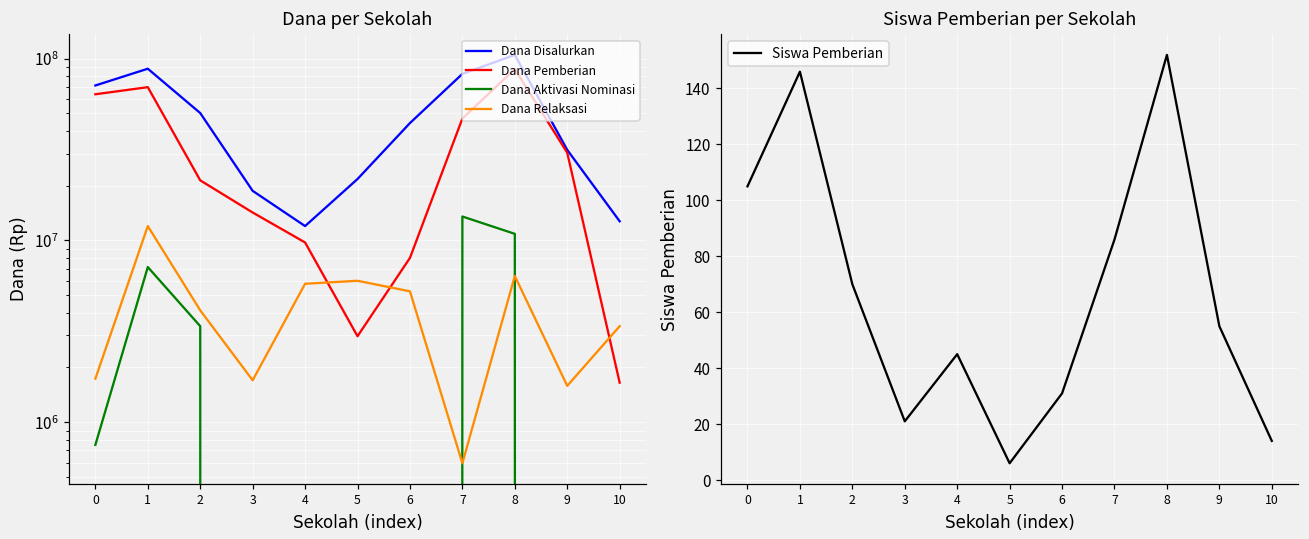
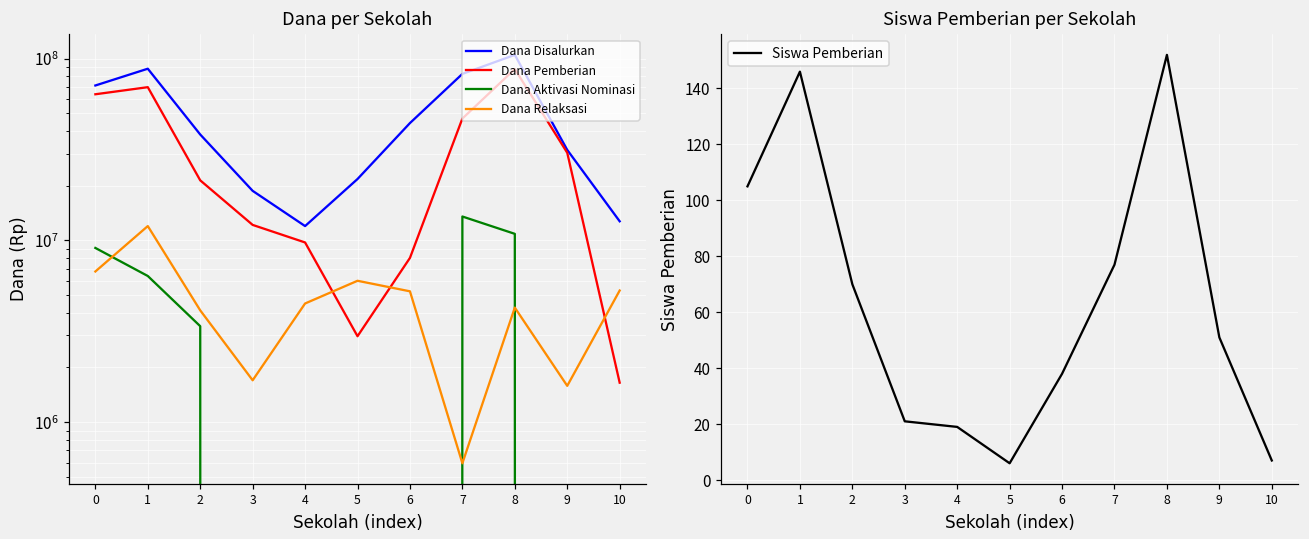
  {
    "Dana per Sekolah": {
      "Dana Disalurkan": {
        "0": 71000000,
        "1": 90000000,
-       "2": 50000000,
+       "2": 38000000,
        "3": 19000000,
        "4": 12000000,
        "5": 22000000,
        "6": 44000000,
        "9": 32000000,
        "10": 13000000
      },
      "Dana Pemberian": {
        "0": 64000000,
        "1": 70000000,
        "2": 21000000,
-       "3": 14000000,
+       "3": 12000000,
        "4": 10000000,
        "5": 3000000,
        "6": 8000000,
        "7": 47000000,
        "9": 30000000,
        "10": 1600000
      },
      "Dana Aktivasi Nominasi": {
-       "0": 800000,
-       "1": 7100000,
+       "0": 9000000,
+       "1": 6400000,
        "2": 3400000,
        "7": 14000000,
        "8": 11000000
      },
      "Dana Relaksasi": {
-       "0": 1700000,
+       "0": 6800000,
        "1": 12000000,
        "2": 4100000,
        "3": 1700000,
-       "4": 5800000,
+       "4": 4500000,
        "5": 6000000,
        "6": 5300000,
        "7": 590000,
-       "8": 6400000,
+       "8": 4300000,
        "9": 1600000,
-       "10": 3400000
+       "10": 5300000
      }
    },
    "Siswa Pemberian per Sekolah": {
      "0": 105,
      "1": 146,
      "2": 70,
      "3": 21,
-     "4": 45,
+     "4": 19,
      "5": 6,
-     "6": 31,
-     "7": 86,
+     "6": 38,
+     "7": 77,
      "8": 152,
-     "9": 55,
-     "10": 14
+     "9": 51,
+     "10": 7
    }
  }
